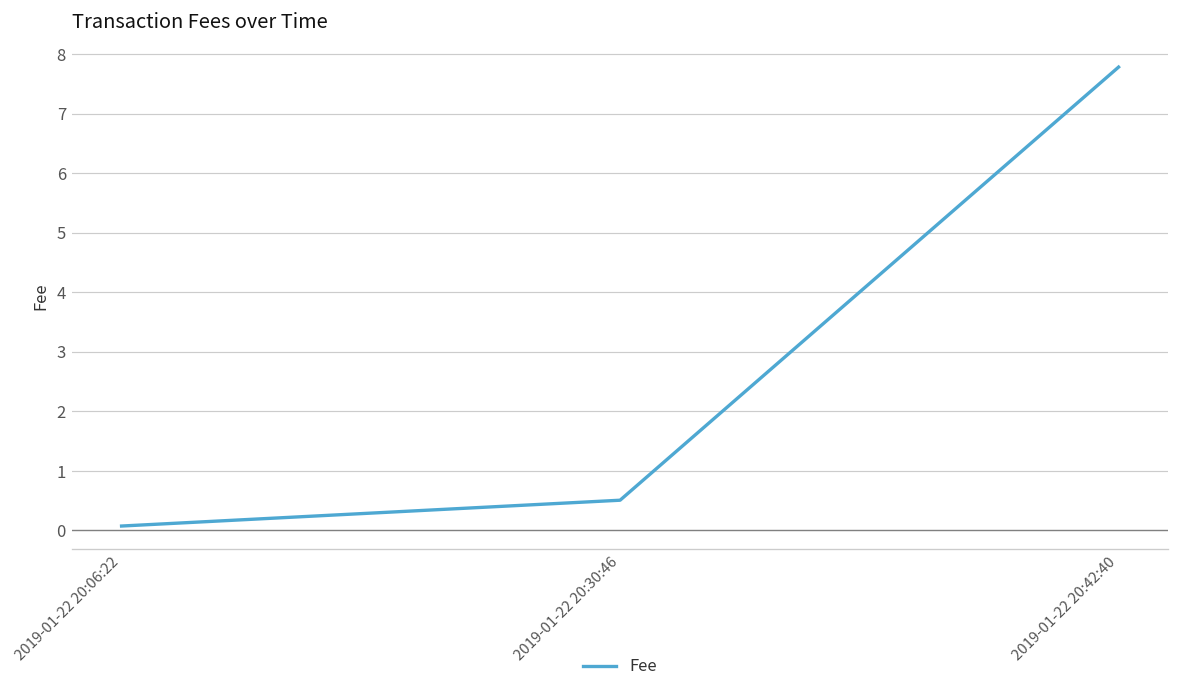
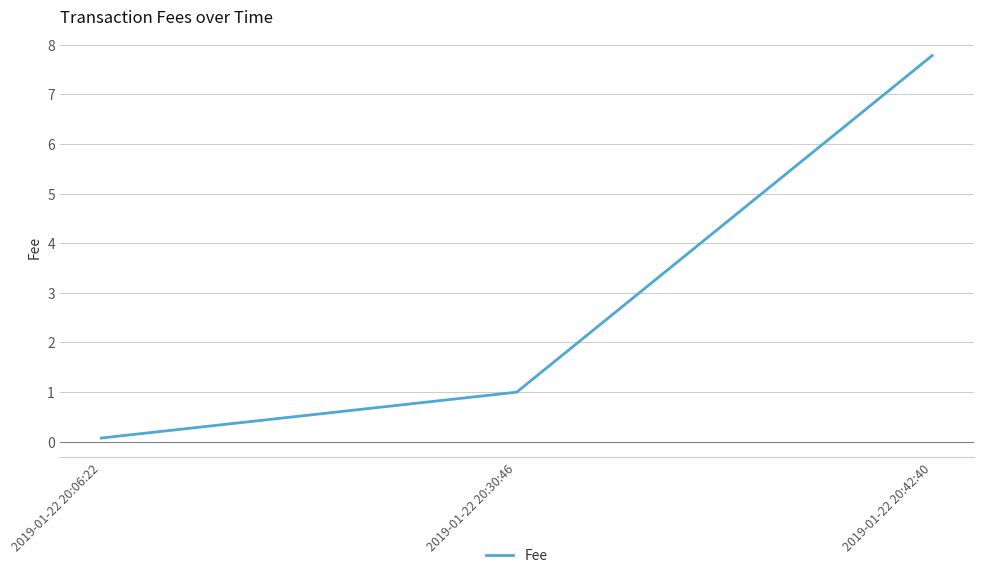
  {
    "2019-01-22 20:06:22": 0.1,
-   "2019-01-22 20:30:46": 0.5,
+   "2019-01-22 20:30:46": 1.0,
    "2019-01-22 20:42:40": 7.8
  }
